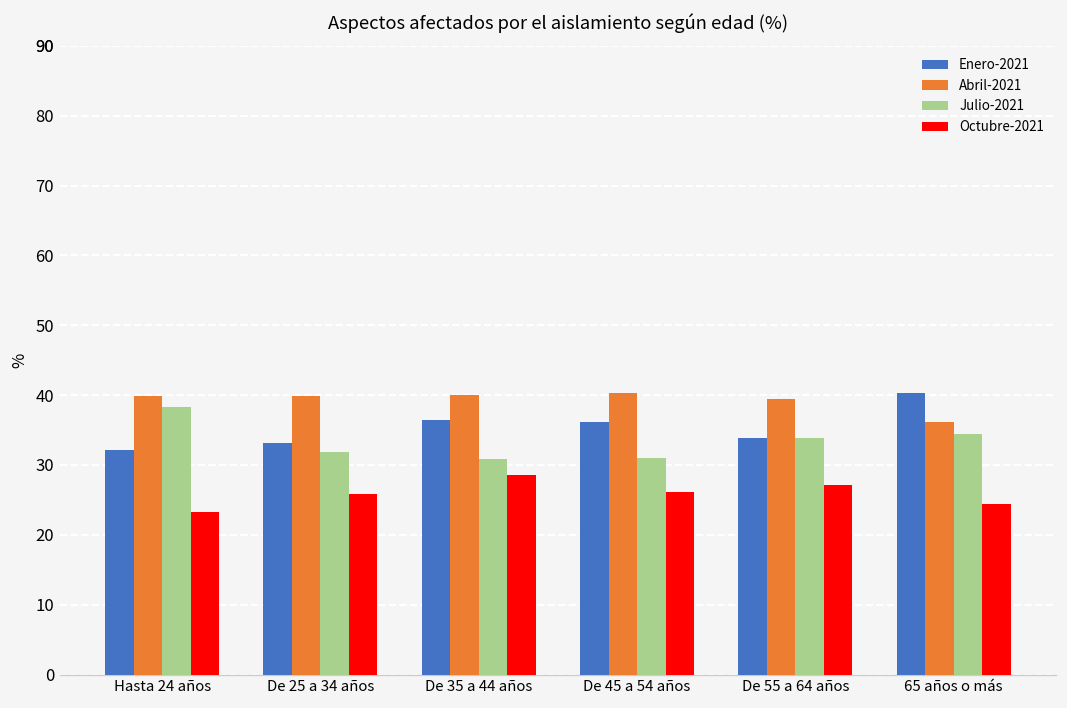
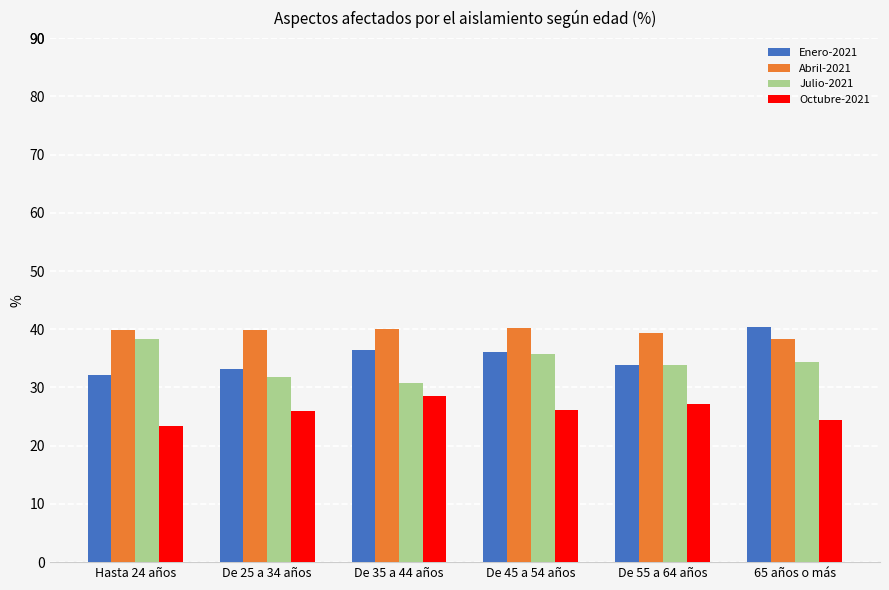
  {
    "Enero-2021": {
      "Hasta 24 años": 32,
      "De 25 a 34 años": 33,
      "De 35 a 44 años": 36,
      "De 45 a 54 años": 36,
      "De 55 a 64 años": 34,
      "65 años o más": 40
    },
    "Abril-2021": {
      "Hasta 24 años": 40,
      "De 25 a 34 años": 40,
      "De 35 a 44 años": 40,
      "De 45 a 54 años": 40,
      "De 55 a 64 años": 39,
-     "65 años o más": 36
+     "65 años o más": 38
    },
    "Julio-2021": {
      "Hasta 24 años": 38,
      "De 25 a 34 años": 32,
      "De 35 a 44 años": 31,
-     "De 45 a 54 años": 31,
+     "De 45 a 54 años": 36,
      "De 55 a 64 años": 34,
      "65 años o más": 34
    },
    "Octubre-2021": {
      "Hasta 24 años": 23,
      "De 25 a 34 años": 26,
      "De 35 a 44 años": 29,
      "De 45 a 54 años": 26,
      "De 55 a 64 años": 27,
      "65 años o más": 24
    }
  }
